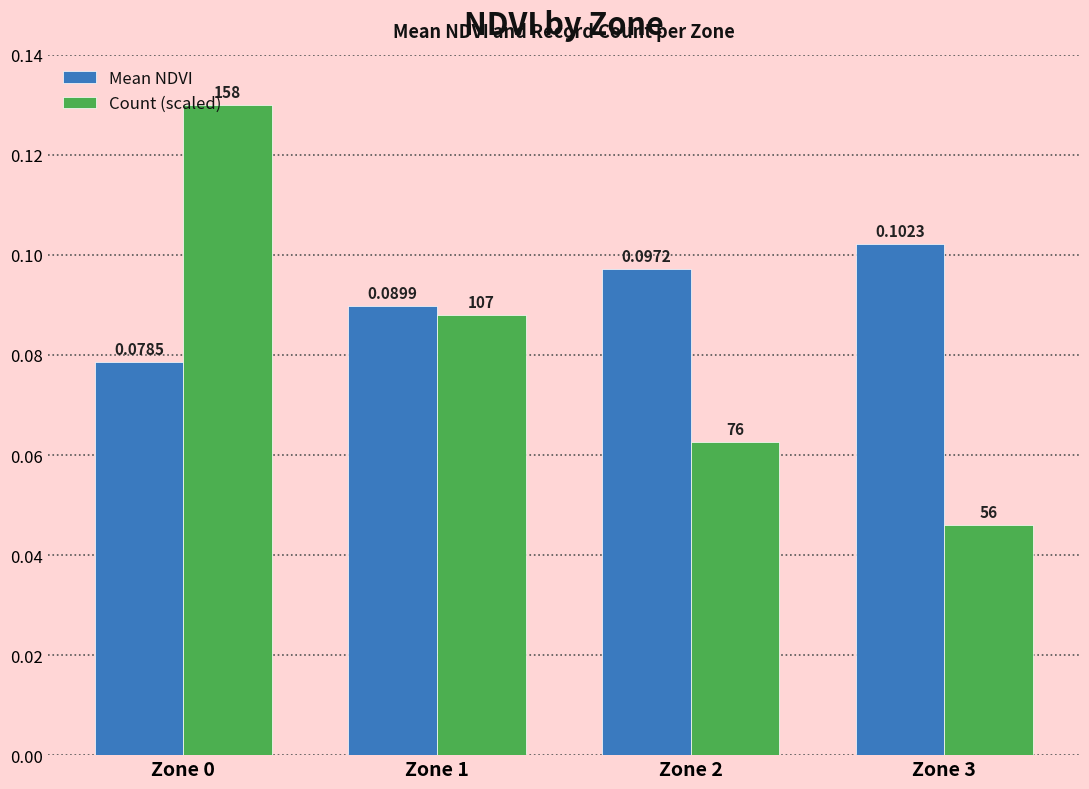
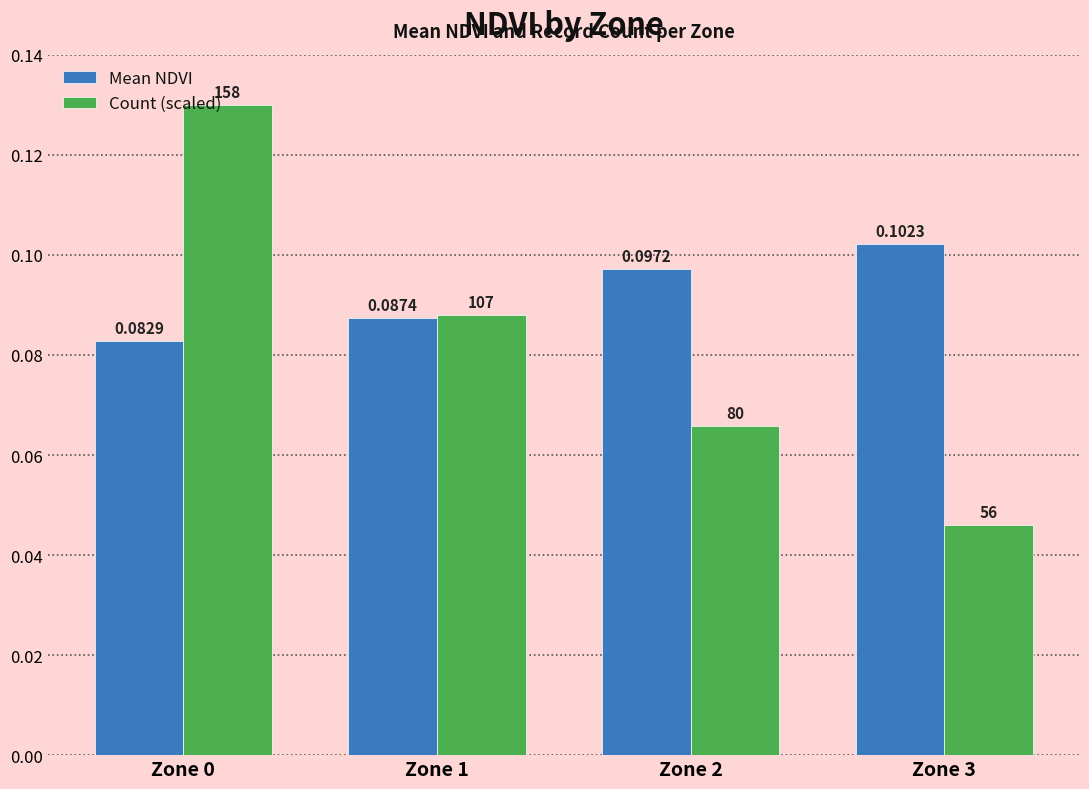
  {
    "Mean NDVI": {
-     "Zone 0": 0.0785,
-     "Zone 1": 0.0899,
+     "Zone 0": 0.0829,
+     "Zone 1": 0.0874,
      "Zone 2": 0.0972,
      "Zone 3": 0.1023
    },
    "Count (scaled)": {
-     "Zone 2": 76
+     "Zone 2": 80
    }
  }
